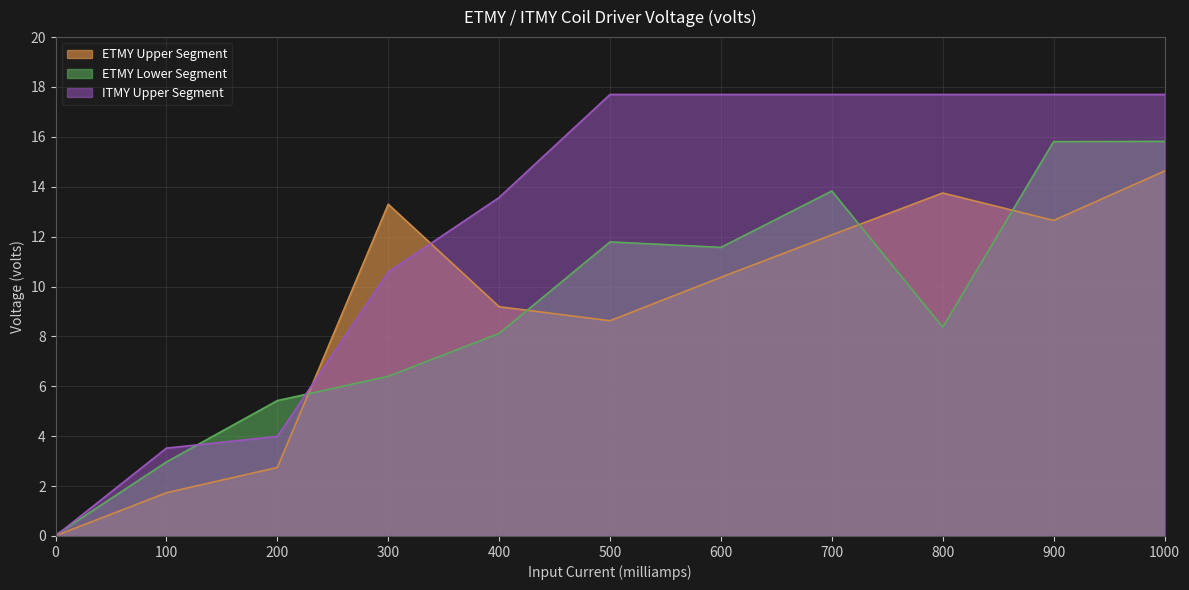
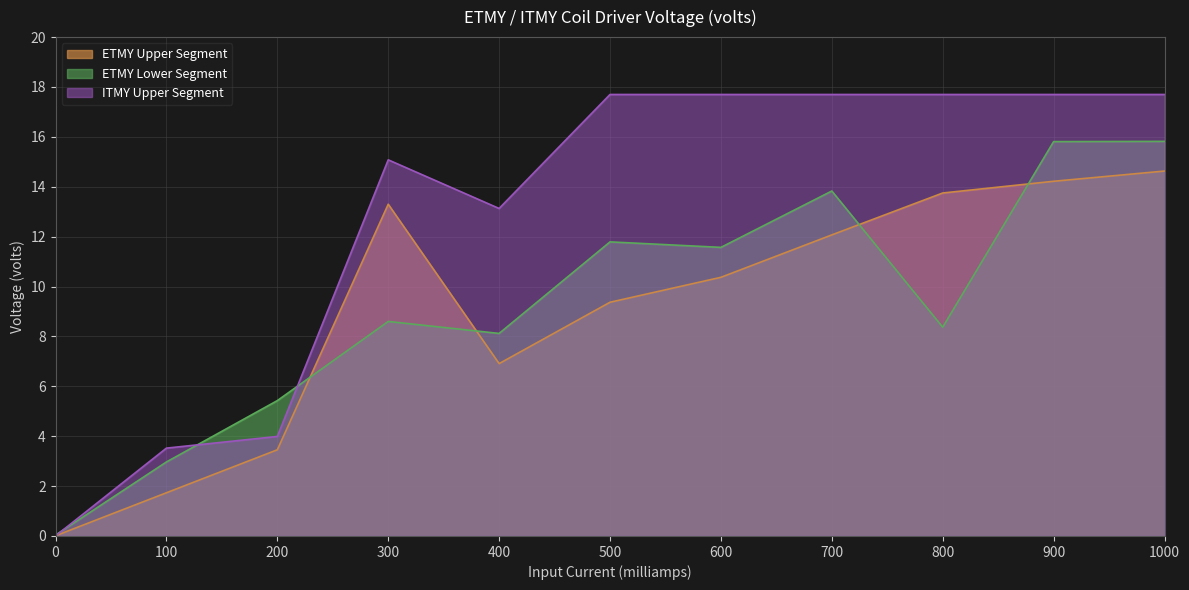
  {
    "ETMY Upper Segment": {
      "100": 1.7,
-     "200": 2.7,
+     "200": 3.5,
      "300": 13.3,
-     "400": 9.2,
-     "500": 8.6,
+     "400": 6.9,
+     "500": 9.4,
      "600": 10.4,
      "700": 12.1,
      "800": 13.8,
-     "900": 12.7,
+     "900": 14.2,
      "1000": 14.6
    },
    "ETMY Lower Segment": {
      "100": 3.0,
      "200": 5.4,
-     "300": 6.4,
+     "300": 8.6,
      "400": 8.1,
      "500": 11.8,
      "600": 11.6,
      "700": 13.8,
      "800": 8.4,
      "900": 15.8,
      "1000": 15.8
    },
    "ITMY Upper Segment": {
      "100": 3.5,
      "200": 4.0,
-     "300": 10.6,
-     "400": 13.6,
+     "300": 15.1,
+     "400": 13.1,
      "500": 17.7,
      "600": 17.7,
      "700": 17.7,
      "800": 17.7,
      "900": 17.7,
      "1000": 17.7
    }
  }
